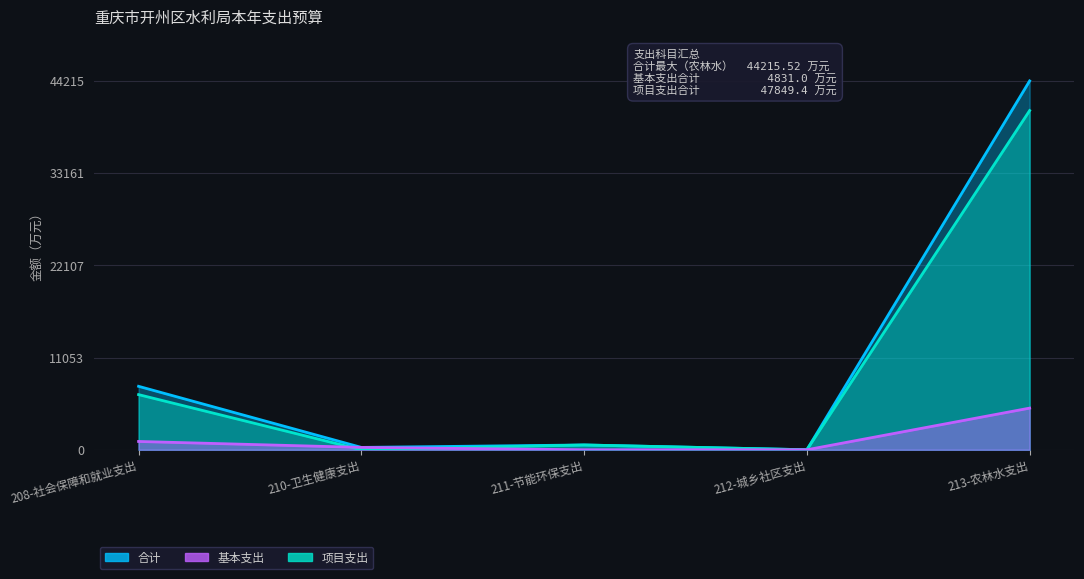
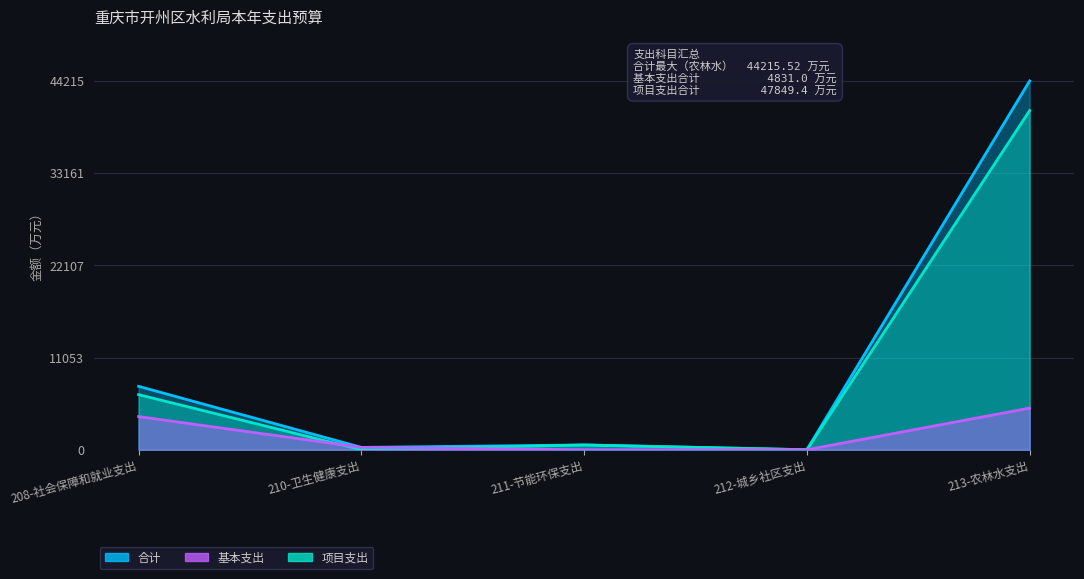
  {
    "基本支出": {
-     "208-社会保障和就业支出": 1000,
+     "208-社会保障和就业支出": 4000,
      "211-节能环保支出": 0,
      "213-农林水支出": 5000
    }
  }
